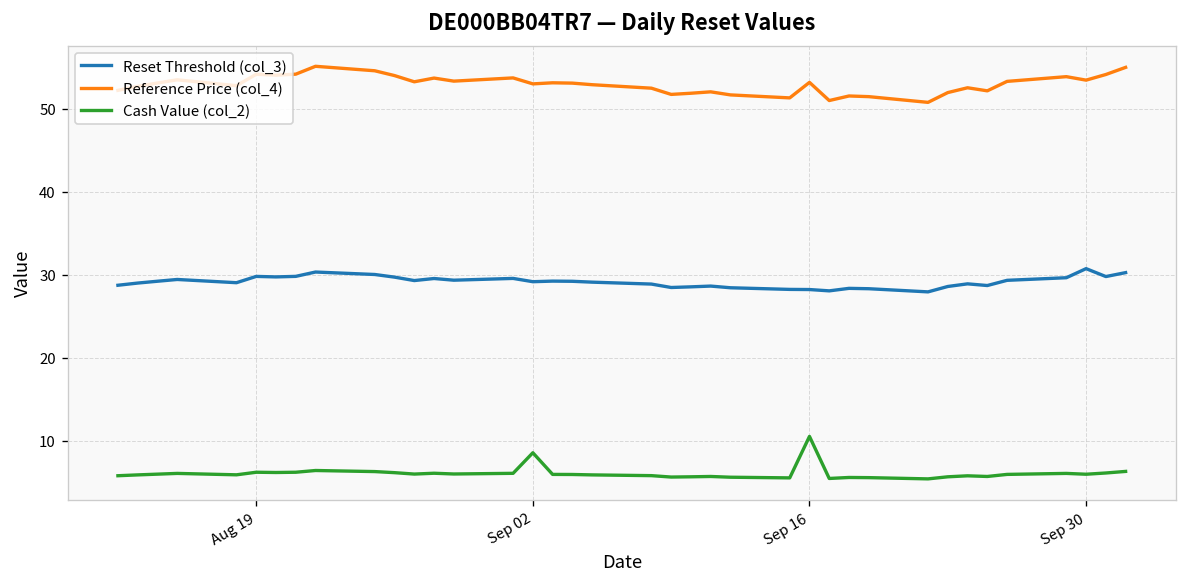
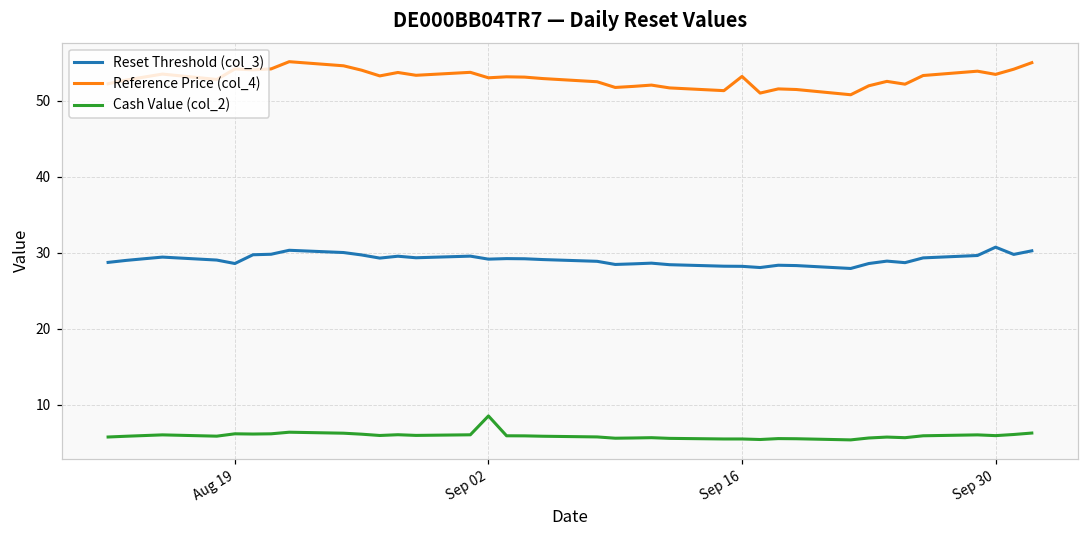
  {
    "Reset Threshold (col_3)": {
-     "Aug 19": 30,
+     "Aug 19": 29,
      "Sep 02": 29,
      "Sep 16": 28,
      "Sep 30": 31
    },
    "Reference Price (col_4)": {
      "Sep 02": 53,
      "Sep 16": 53,
      "Sep 30": 53
    },
    "Cash Value (col_2)": {
      "Aug 19": 6,
      "Sep 02": 9,
-     "Sep 16": 11,
+     "Sep 16": 6,
      "Sep 30": 6
    }
  }
